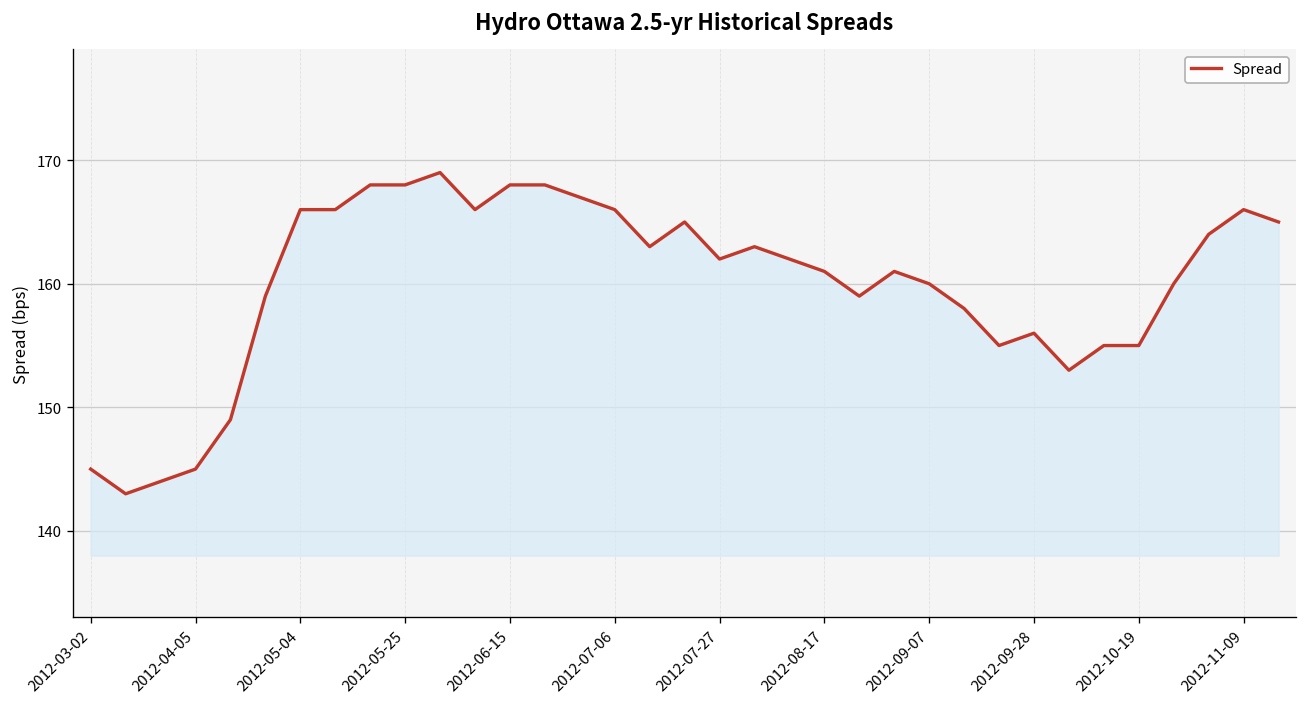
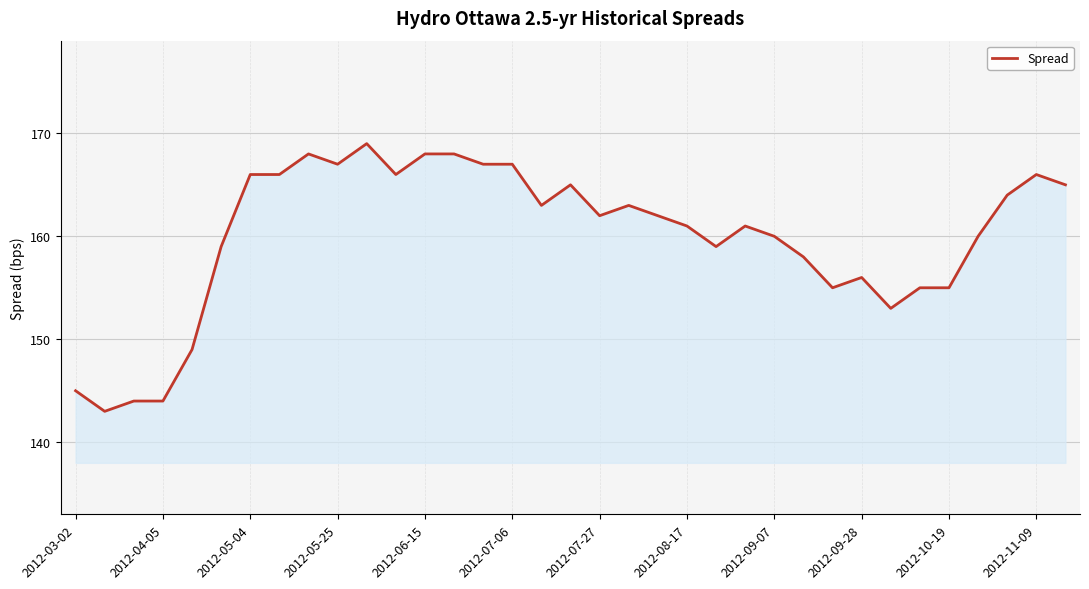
  {
    "2012-03-02": 145,
-   "2012-04-05": 145,
+   "2012-04-05": 144,
    "2012-05-04": 166,
-   "2012-05-25": 168,
+   "2012-05-25": 167,
    "2012-06-15": 168,
-   "2012-07-06": 166,
+   "2012-07-06": 167,
    "2012-07-27": 162,
    "2012-08-17": 161,
    "2012-09-07": 160,
    "2012-09-28": 156,
    "2012-10-19": 155,
    "2012-11-09": 166
  }
